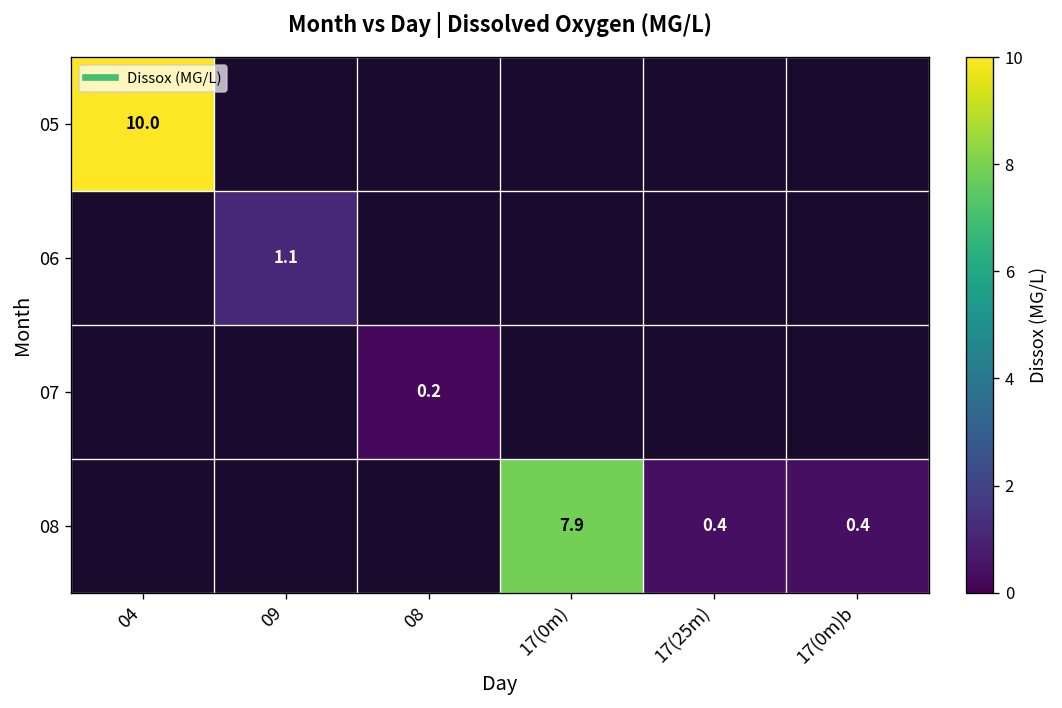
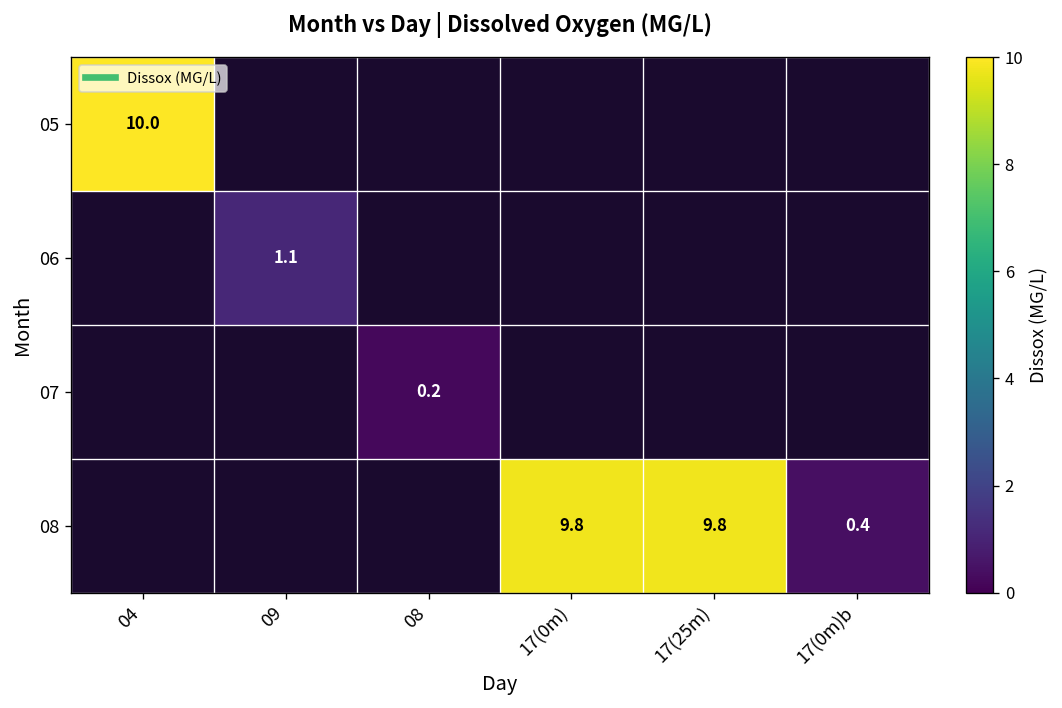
  {
    "05": {
      "04": 10.0
    },
    "06": {
      "09": 1.1
    },
    "07": {
      "08": 0.2
    },
    "08": {
-     "17(0m)": 7.9,
-     "17(25m)": 0.4,
+     "17(0m)": 9.8,
+     "17(25m)": 9.8,
      "17(0m)b": 0.4
    }
  }
